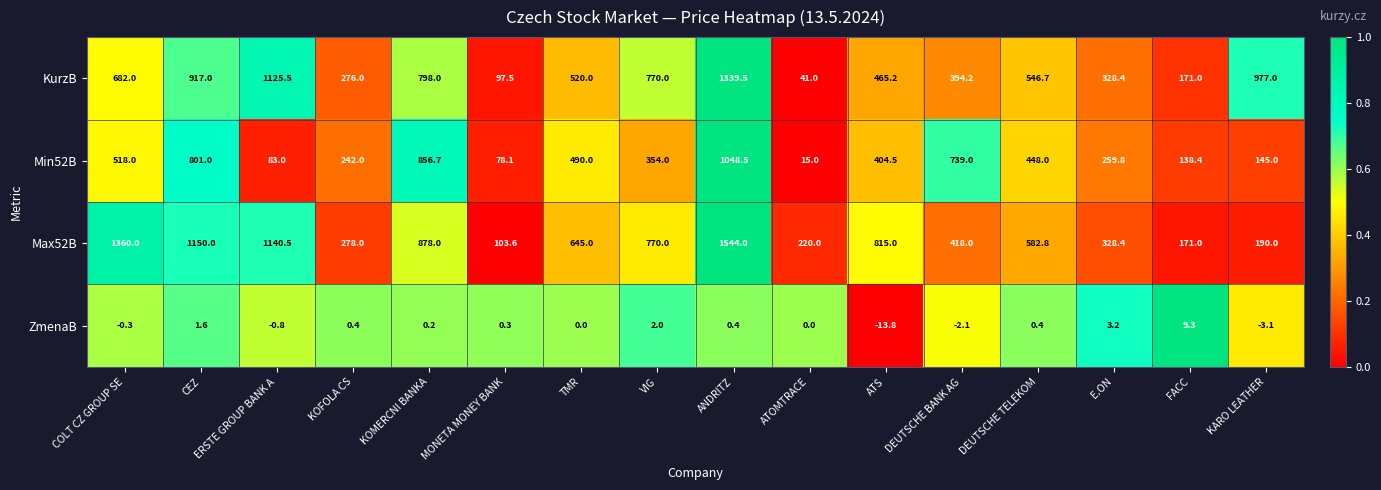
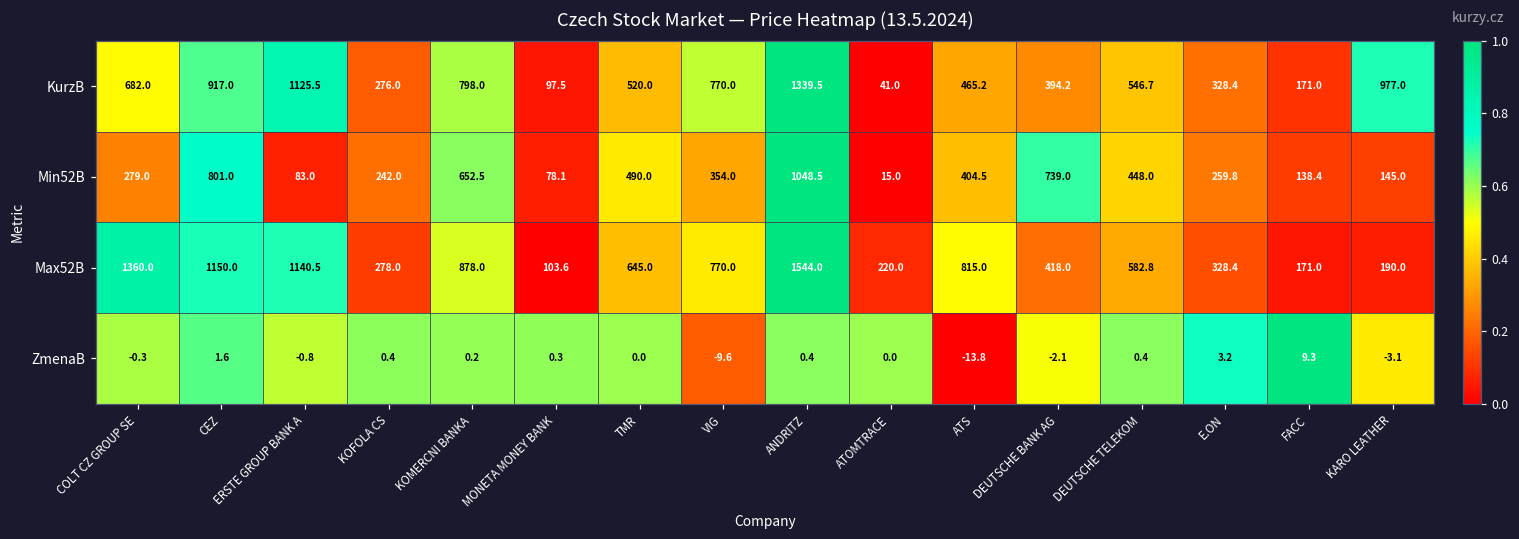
  {
    "KurzB": {
      "COLT CZ GROUP SE": 682.0,
      "CEZ": 917.0,
      "ERSTE GROUP BANK A": 1125.5,
      "KOFOLA CS": 276.0,
      "KOMERCNI BANKA": 798.0,
      "MONETA MONEY BANK": 97.5,
      "TMR": 520.0,
      "VIG": 770.0,
      "ANDRITZ": 1339.5,
      "ATOMTRACE": 41.0,
      "ATS": 465.2,
      "DEUTSCHE BANK AG": 394.2,
      "DEUTSCHE TELEKOM": 546.7,
      "E.ON": 328.4,
      "FACC": 171.0,
      "KARO LEATHER": 977.0
    },
    "Min52B": {
-     "COLT CZ GROUP SE": 518.0,
+     "COLT CZ GROUP SE": 279.0,
      "CEZ": 801.0,
      "ERSTE GROUP BANK A": 83.0,
      "KOFOLA CS": 242.0,
-     "KOMERCNI BANKA": 856.7,
+     "KOMERCNI BANKA": 652.5,
      "MONETA MONEY BANK": 78.1,
      "TMR": 490.0,
      "VIG": 354.0,
      "ANDRITZ": 1048.5,
      "ATOMTRACE": 15.0,
      "ATS": 404.5,
      "DEUTSCHE BANK AG": 739.0,
      "DEUTSCHE TELEKOM": 448.0,
      "E.ON": 259.8,
      "FACC": 138.4,
      "KARO LEATHER": 145.0
    },
    "Max52B": {
      "COLT CZ GROUP SE": 1360.0,
      "CEZ": 1150.0,
      "ERSTE GROUP BANK A": 1140.5,
      "KOFOLA CS": 278.0,
      "KOMERCNI BANKA": 878.0,
      "MONETA MONEY BANK": 103.6,
      "TMR": 645.0,
      "VIG": 770.0,
      "ANDRITZ": 1544.0,
      "ATOMTRACE": 220.0,
      "ATS": 815.0,
      "DEUTSCHE BANK AG": 418.0,
      "DEUTSCHE TELEKOM": 582.8,
      "E.ON": 328.4,
      "FACC": 171.0,
      "KARO LEATHER": 190.0
    },
    "ZmenaB": {
      "COLT CZ GROUP SE": -0.3,
      "CEZ": 1.6,
      "ERSTE GROUP BANK A": -0.8,
      "KOFOLA CS": 0.4,
      "KOMERCNI BANKA": 0.2,
      "MONETA MONEY BANK": 0.3,
      "TMR": 0.0,
-     "VIG": 2.0,
+     "VIG": -9.6,
      "ANDRITZ": 0.4,
      "ATOMTRACE": 0.0,
      "ATS": -13.8,
      "DEUTSCHE BANK AG": -2.1,
      "DEUTSCHE TELEKOM": 0.4,
      "E.ON": 3.2,
      "FACC": 9.3,
      "KARO LEATHER": -3.1
    }
  }
